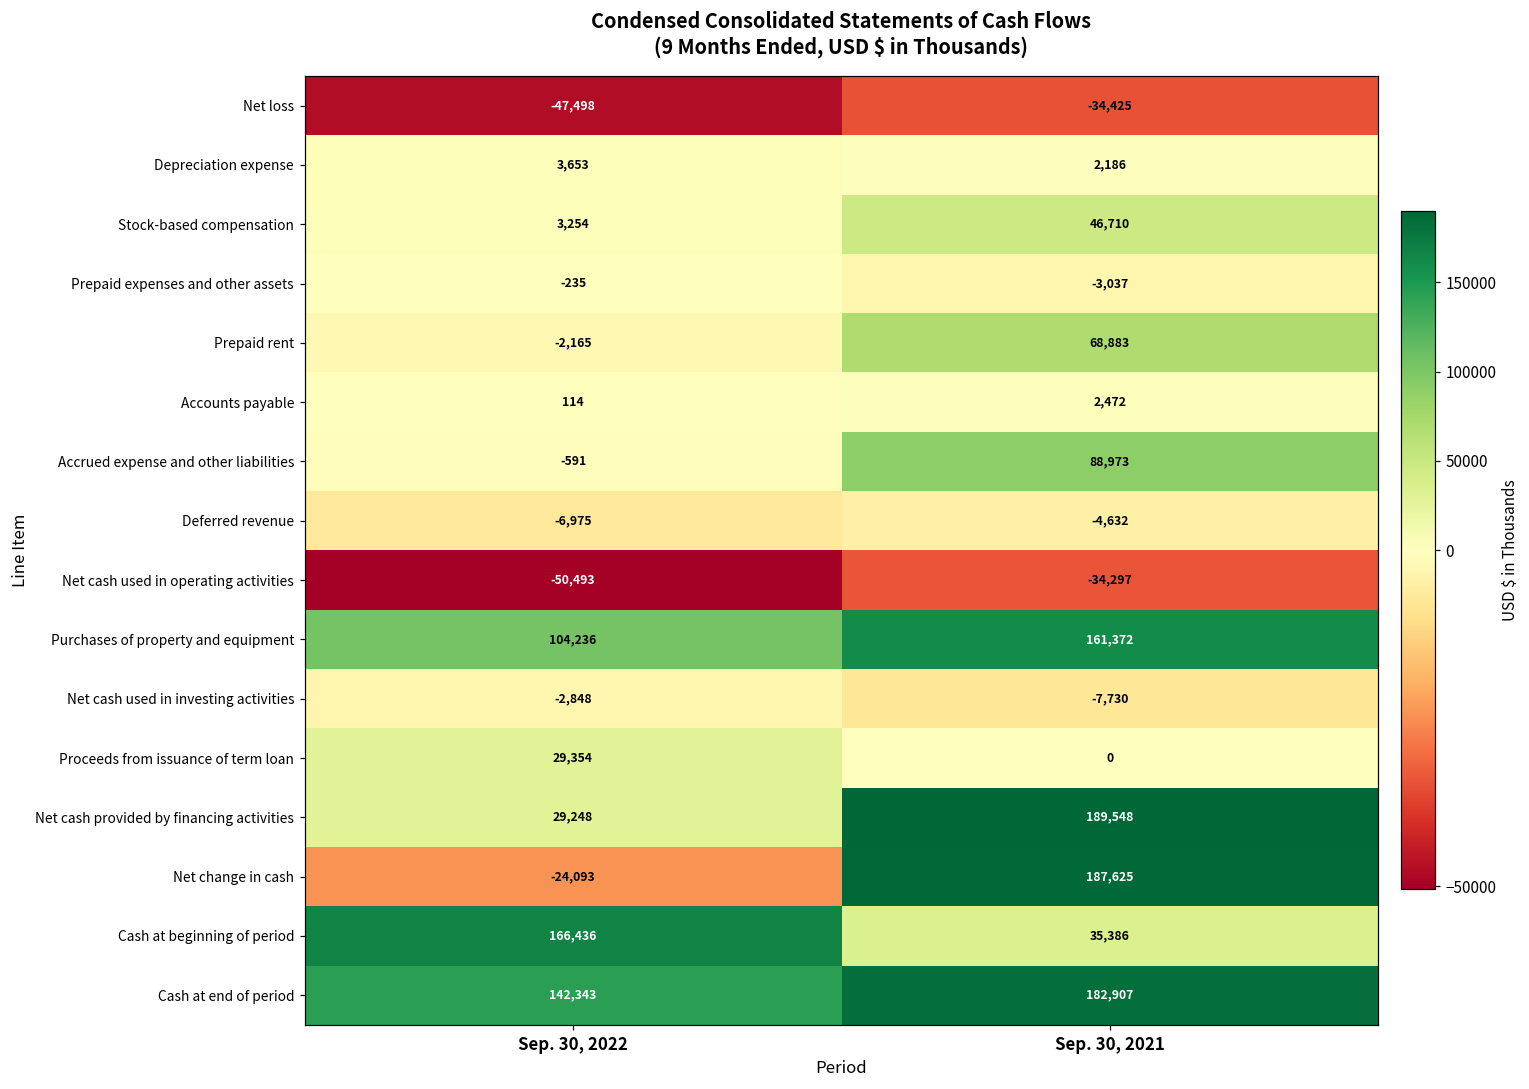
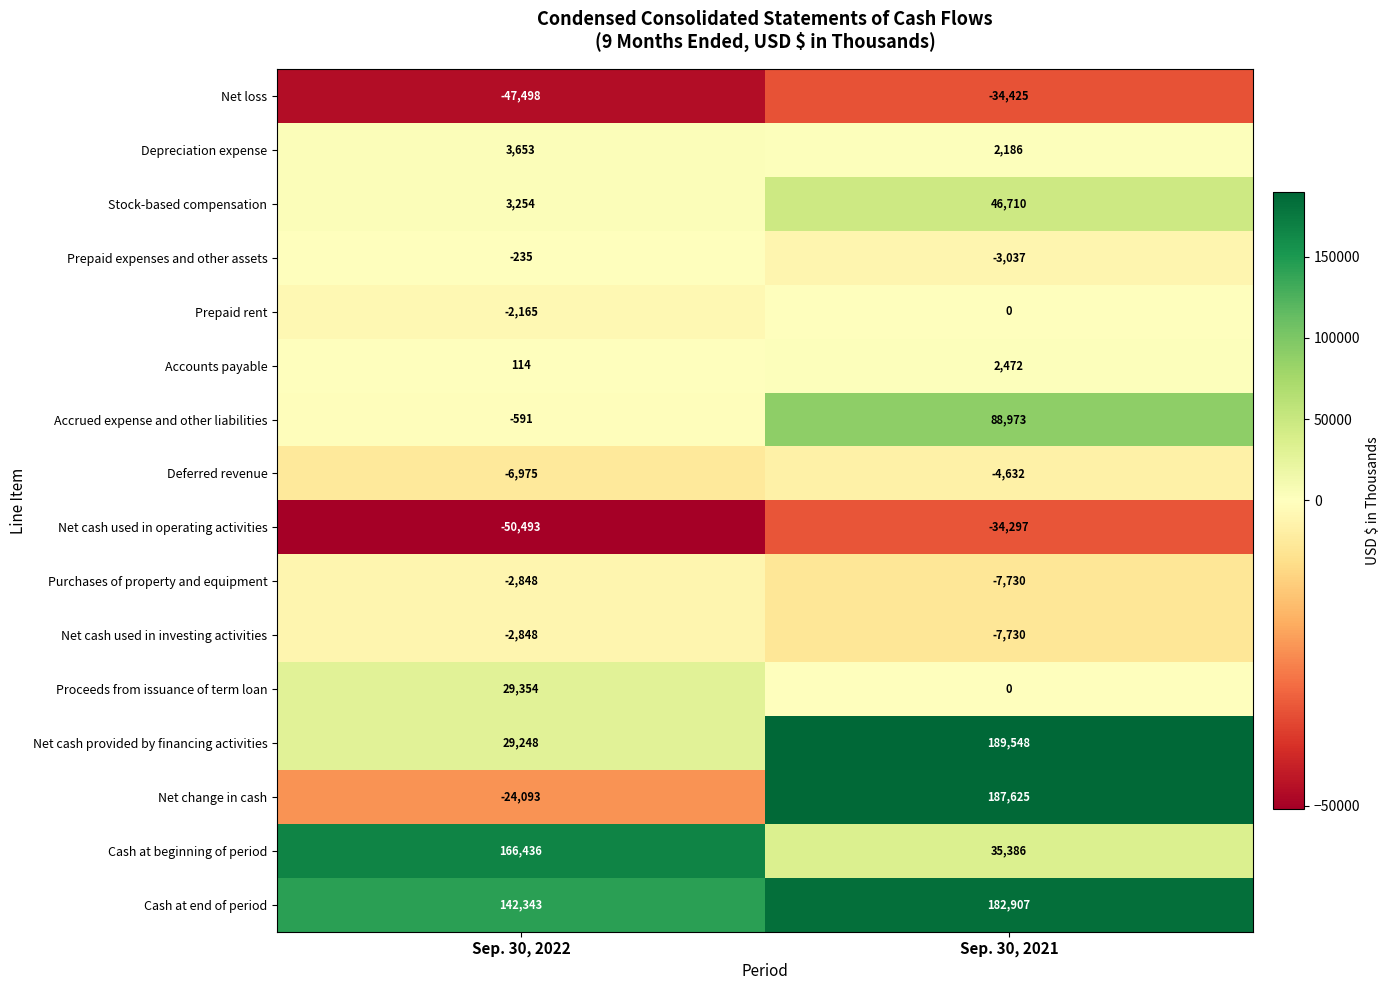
  {
    "Net loss": {
      "Sep. 30, 2022": "-47,498",
      "Sep. 30, 2021": "-34,425"
    },
    "Depreciation expense": {
      "Sep. 30, 2022": "3,653",
      "Sep. 30, 2021": "2,186"
    },
    "Stock-based compensation": {
      "Sep. 30, 2022": "3,254",
      "Sep. 30, 2021": "46,710"
    },
    "Prepaid expenses and other assets": {
      "Sep. 30, 2022": "-235",
      "Sep. 30, 2021": "-3,037"
    },
    "Prepaid rent": {
      "Sep. 30, 2022": "-2,165",
-     "Sep. 30, 2021": "68,883"
+     "Sep. 30, 2021": "0"
    },
    "Accounts payable": {
      "Sep. 30, 2022": "114",
      "Sep. 30, 2021": "2,472"
    },
    "Accrued expense and other liabilities": {
      "Sep. 30, 2022": "-591",
      "Sep. 30, 2021": "88,973"
    },
    "Deferred revenue": {
      "Sep. 30, 2022": "-6,975",
      "Sep. 30, 2021": "-4,632"
    },
    "Net cash used in operating activities": {
      "Sep. 30, 2022": "-50,493",
      "Sep. 30, 2021": "-34,297"
    },
    "Purchases of property and equipment": {
-     "Sep. 30, 2022": "104,236",
-     "Sep. 30, 2021": "161,372"
+     "Sep. 30, 2022": "-2,848",
+     "Sep. 30, 2021": "-7,730"
    },
    "Net cash used in investing activities": {
      "Sep. 30, 2022": "-2,848",
      "Sep. 30, 2021": "-7,730"
    },
    "Proceeds from issuance of term loan": {
      "Sep. 30, 2022": "29,354",
      "Sep. 30, 2021": "0"
    },
    "Net cash provided by financing activities": {
      "Sep. 30, 2022": "29,248",
      "Sep. 30, 2021": "189,548"
    },
    "Net change in cash": {
      "Sep. 30, 2022": "-24,093",
      "Sep. 30, 2021": "187,625"
    },
    "Cash at beginning of period": {
      "Sep. 30, 2022": "166,436",
      "Sep. 30, 2021": "35,386"
    },
    "Cash at end of period": {
      "Sep. 30, 2022": "142,343",
      "Sep. 30, 2021": "182,907"
    }
  }
